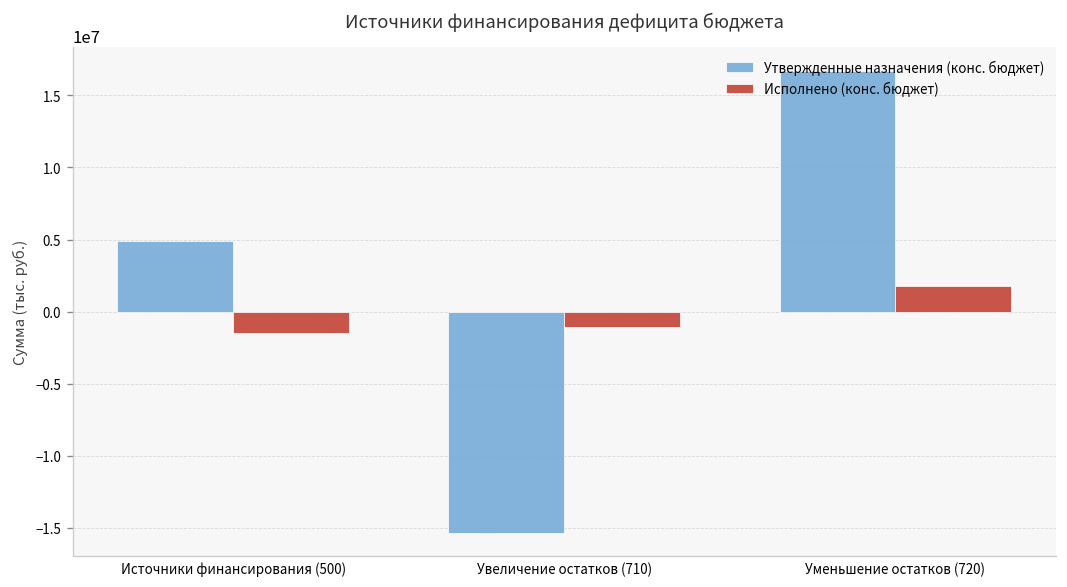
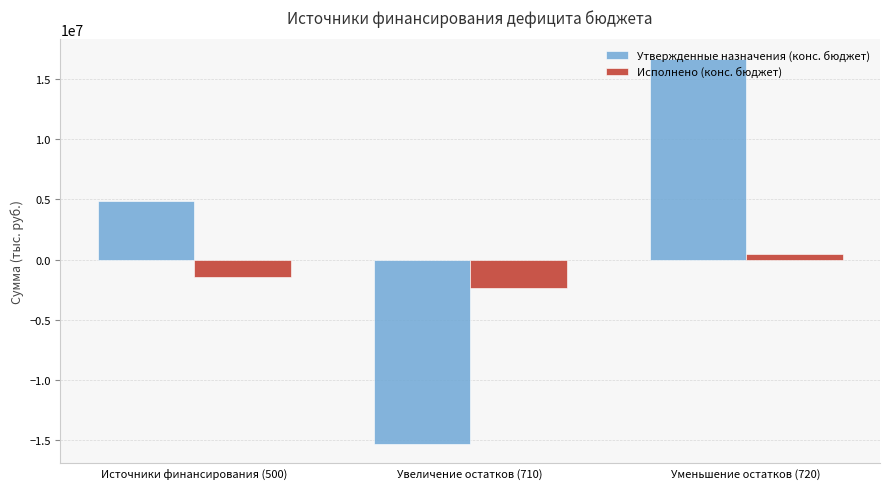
  {
    "Утвержденные назначения (конс. бюджет)": {
      "Источники финансирования (500)": 4900000,
      "Увеличение остатков (710)": -15300000,
      "Уменьшение остатков (720)": 16700000
    },
    "Исполнено (конс. бюджет)": {
      "Источники финансирования (500)": -1500000,
-     "Увеличение остатков (710)": -1100000,
-     "Уменьшение остатков (720)": 1800000
+     "Увеличение остатков (710)": -2400000,
+     "Уменьшение остатков (720)": 500000
    }
  }
